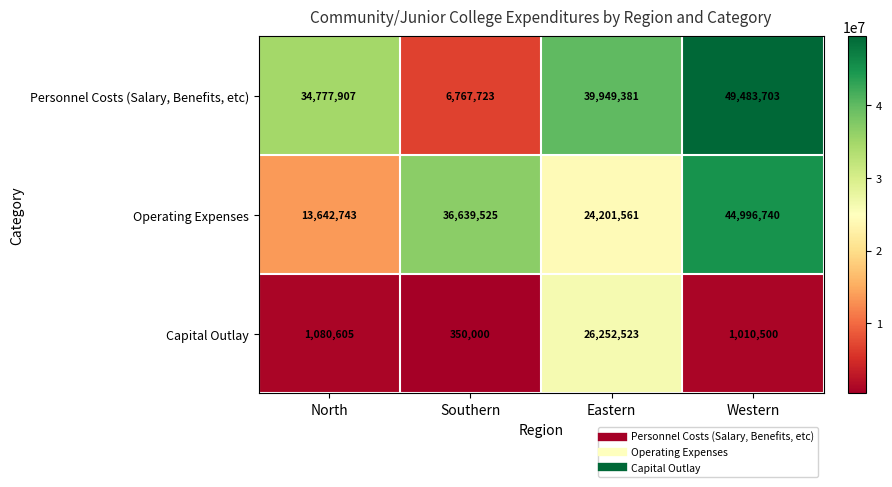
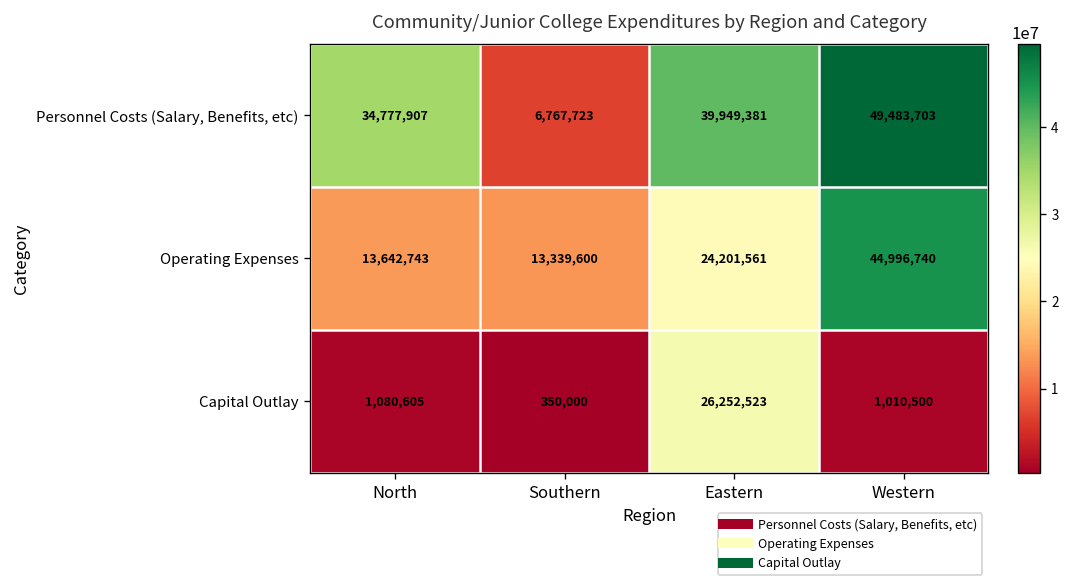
  {
    "Personnel Costs (Salary, Benefits, etc)": {
      "North": "34,777,907",
      "Southern": "6,767,723",
      "Eastern": "39,949,381",
      "Western": "49,483,703"
    },
    "Operating Expenses": {
      "North": "13,642,743",
-     "Southern": "36,639,525",
+     "Southern": "13,339,600",
      "Eastern": "24,201,561",
      "Western": "44,996,740"
    },
    "Capital Outlay": {
      "North": "1,080,605",
      "Southern": "350,000",
      "Eastern": "26,252,523",
      "Western": "1,010,500"
    }
  }
